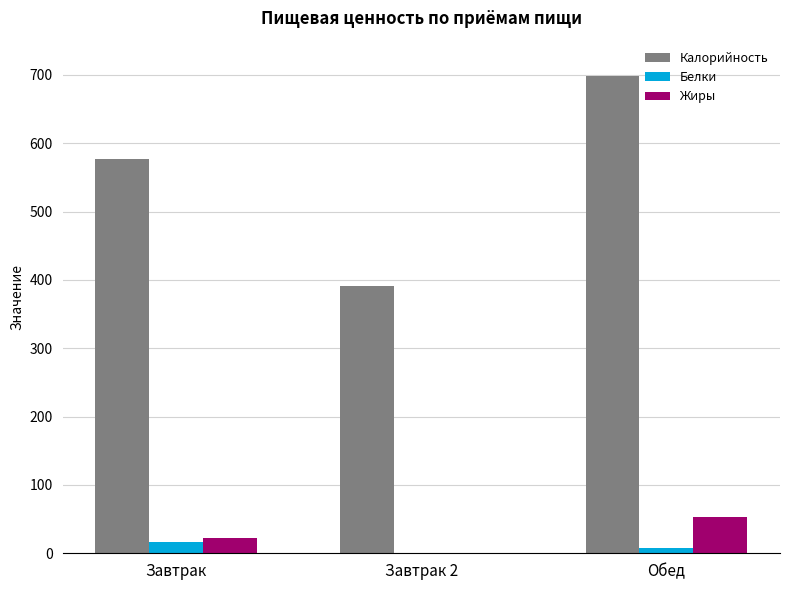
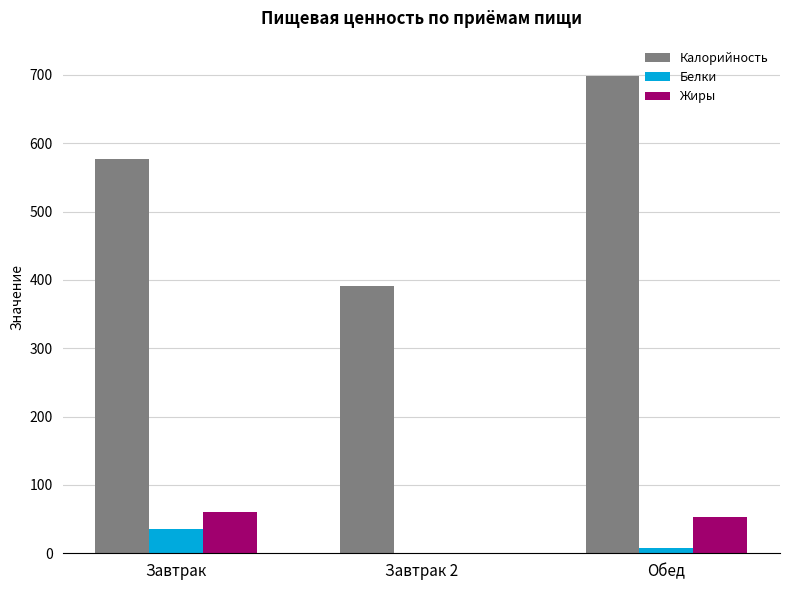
  {
    "Калорийность": {
      "Завтрак": 580,
      "Завтрак 2": 390,
      "Обед": 700
    },
    "Белки": {
-     "Завтрак": 20,
+     "Завтрак": 40,
      "Обед": 10
    },
    "Жиры": {
-     "Завтрак": 20,
+     "Завтрак": 60,
      "Завтрак 2": 0,
      "Обед": 50
    }
  }
